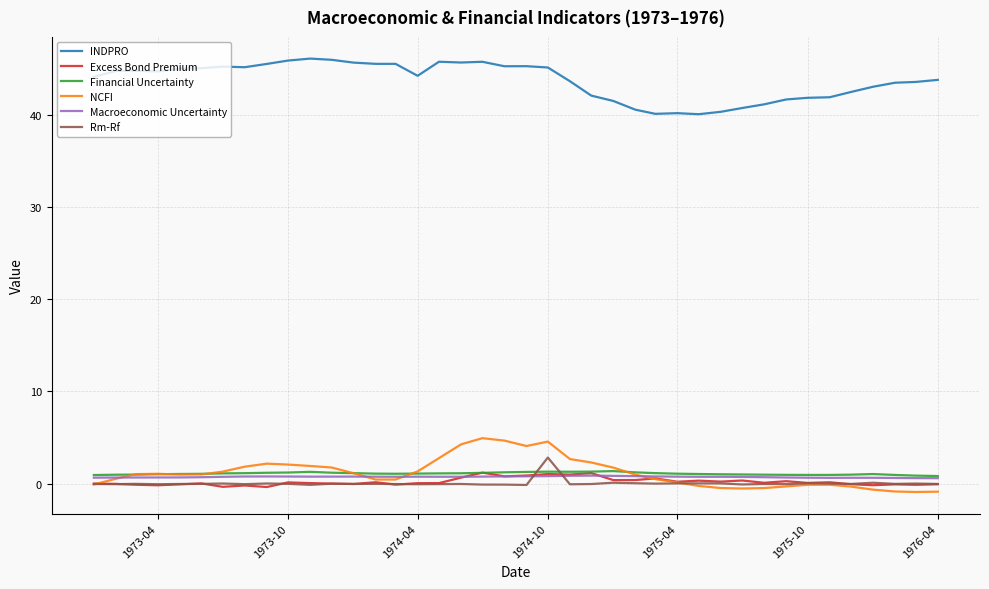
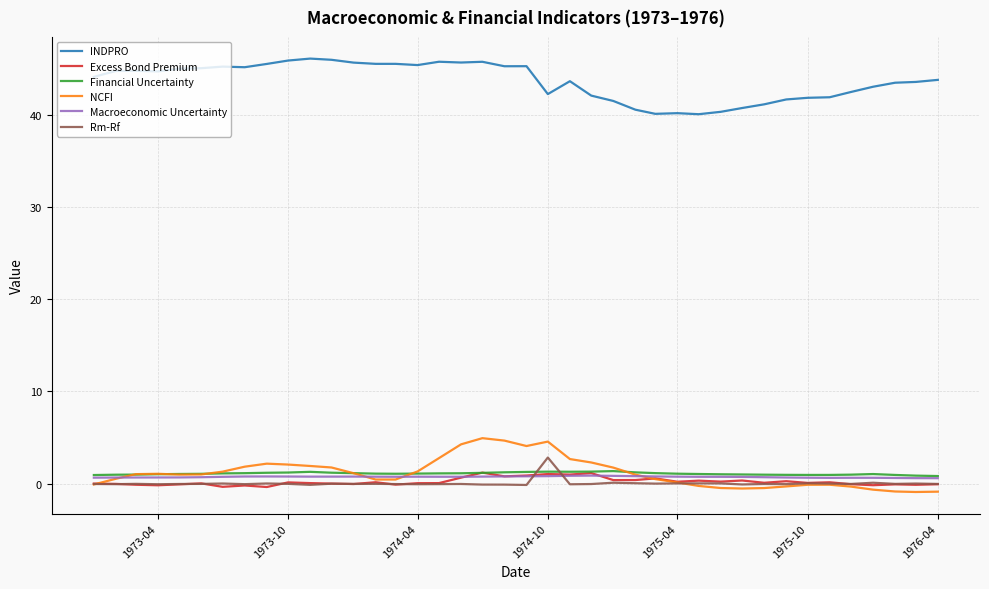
  {
    "INDPRO": {
      "1973-10": 46,
-     "1974-04": 44,
-     "1974-10": 45,
+     "1974-04": 45,
+     "1974-10": 42,
      "1975-04": 40,
      "1975-10": 42,
      "1976-04": 44
    },
    "Financial Uncertainty": {
      "1973-10": 1,
      "1975-04": 1,
      "1975-10": 1
    },
    "NCFI": {
      "1973-10": 2,
      "1974-10": 5,
      "1976-04": -1
    },
    "Macroeconomic Uncertainty": {
      "1973-04": 1,
      "1973-10": 1,
      "1974-04": 1,
      "1975-04": 1,
      "1975-10": 1
    },
    "Rm-Rf": {
      "1974-10": 3
    }
  }
